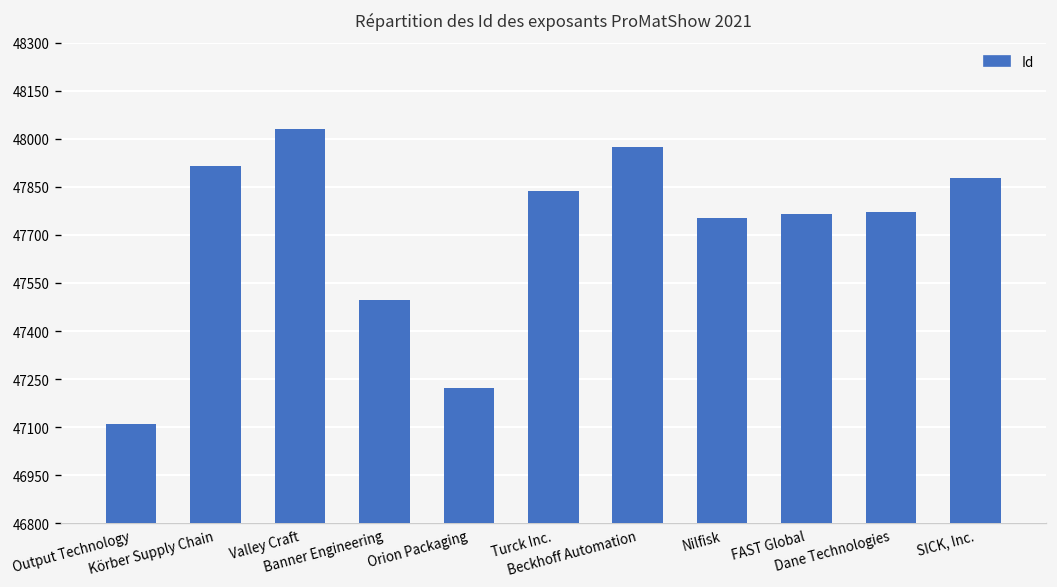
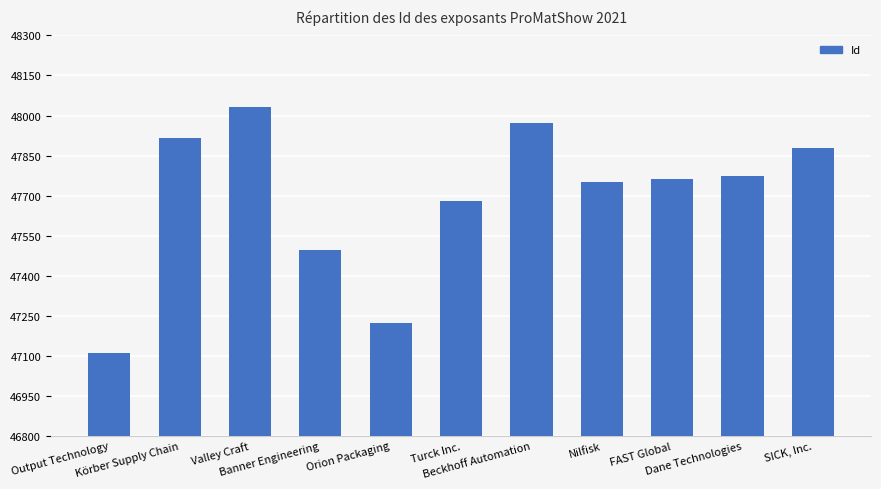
  {
    "Output Technology": 47110,
    "Körber Supply Chain": 47920,
    "Valley Craft": 48030,
    "Banner Engineering": 47500,
    "Orion Packaging": 47220,
-   "Turck Inc.": 47840,
+   "Turck Inc.": 47680,
    "Beckhoff Automation": 47970,
    "Nilfisk": 47750,
    "FAST Global": 47760,
    "Dane Technologies": 47770,
    "SICK, Inc.": 47880
  }
